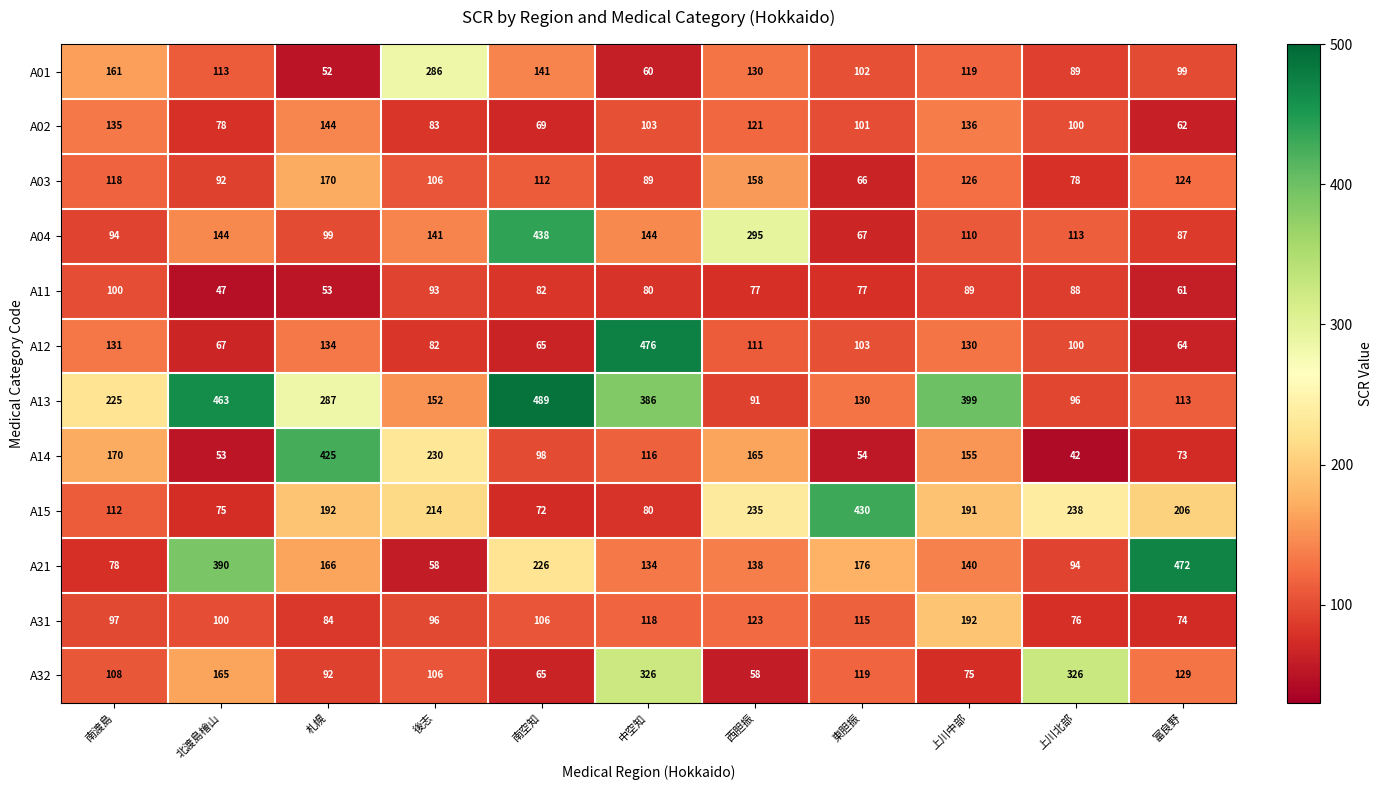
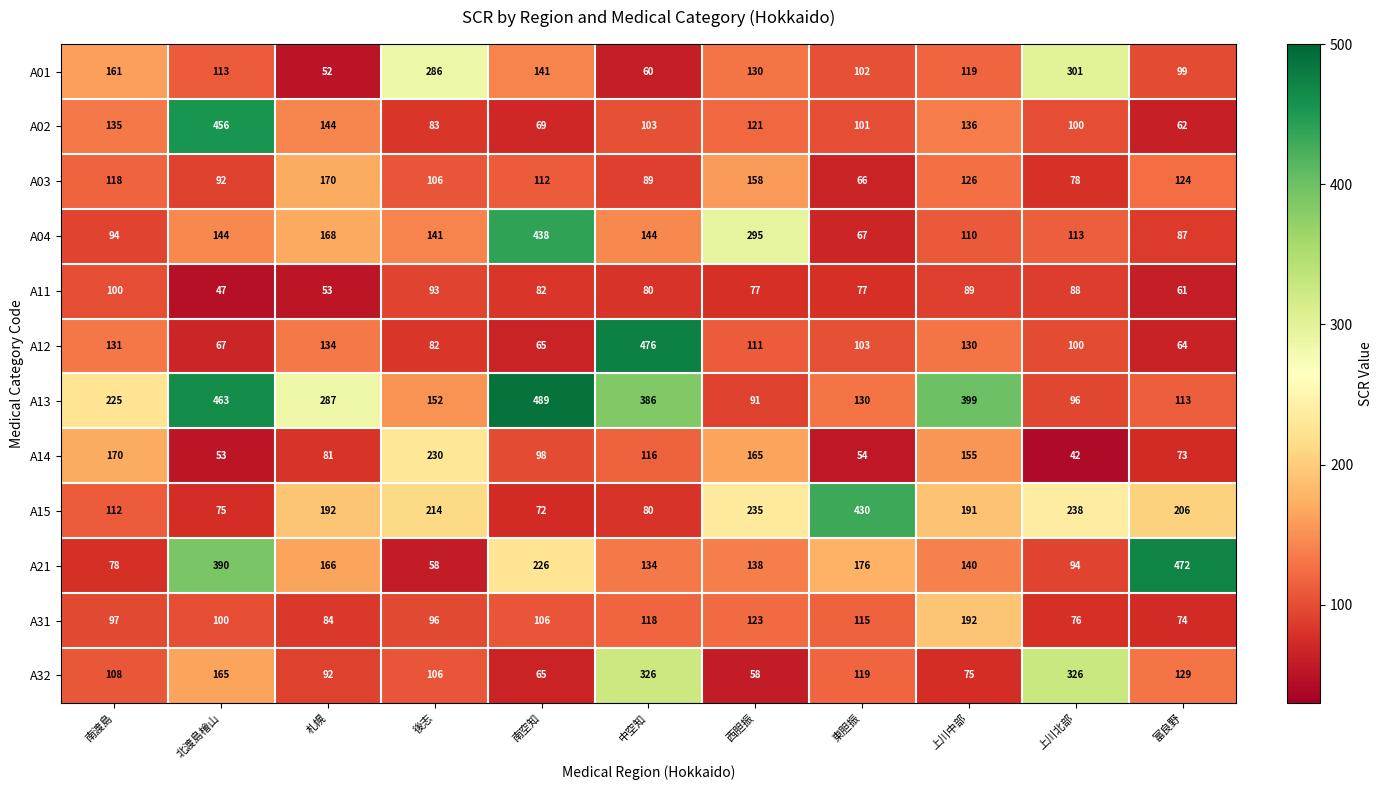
  {
    "A01": {
      "南渡島": 161,
      "北渡島檜山": 113,
      "札幌": 52,
      "後志": 286,
      "南空知": 141,
      "中空知": 60,
      "西胆振": 130,
      "東胆振": 102,
      "上川中部": 119,
-     "上川北部": 89,
+     "上川北部": 301,
      "富良野": 99
    },
    "A02": {
      "南渡島": 135,
-     "北渡島檜山": 78,
+     "北渡島檜山": 456,
      "札幌": 144,
      "後志": 83,
      "南空知": 69,
      "中空知": 103,
      "西胆振": 121,
      "東胆振": 101,
      "上川中部": 136,
      "上川北部": 100,
      "富良野": 62
    },
    "A03": {
      "南渡島": 118,
      "北渡島檜山": 92,
      "札幌": 170,
      "後志": 106,
      "南空知": 112,
      "中空知": 89,
      "西胆振": 158,
      "東胆振": 66,
      "上川中部": 126,
      "上川北部": 78,
      "富良野": 124
    },
    "A04": {
      "南渡島": 94,
      "北渡島檜山": 144,
-     "札幌": 99,
+     "札幌": 168,
      "後志": 141,
      "南空知": 438,
      "中空知": 144,
      "西胆振": 295,
      "東胆振": 67,
      "上川中部": 110,
      "上川北部": 113,
      "富良野": 87
    },
    "A11": {
      "南渡島": 100,
      "北渡島檜山": 47,
      "札幌": 53,
      "後志": 93,
      "南空知": 82,
      "中空知": 80,
      "西胆振": 77,
      "東胆振": 77,
      "上川中部": 89,
      "上川北部": 88,
      "富良野": 61
    },
    "A12": {
      "南渡島": 131,
      "北渡島檜山": 67,
      "札幌": 134,
      "後志": 82,
      "南空知": 65,
      "中空知": 476,
      "西胆振": 111,
      "東胆振": 103,
      "上川中部": 130,
      "上川北部": 100,
      "富良野": 64
    },
    "A13": {
      "南渡島": 225,
      "北渡島檜山": 463,
      "札幌": 287,
      "後志": 152,
      "南空知": 489,
      "中空知": 386,
      "西胆振": 91,
      "東胆振": 130,
      "上川中部": 399,
      "上川北部": 96,
      "富良野": 113
    },
    "A14": {
      "南渡島": 170,
      "北渡島檜山": 53,
-     "札幌": 425,
+     "札幌": 81,
      "後志": 230,
      "南空知": 98,
      "中空知": 116,
      "西胆振": 165,
      "東胆振": 54,
      "上川中部": 155,
      "上川北部": 42,
      "富良野": 73
    },
    "A15": {
      "南渡島": 112,
      "北渡島檜山": 75,
      "札幌": 192,
      "後志": 214,
      "南空知": 72,
      "中空知": 80,
      "西胆振": 235,
      "東胆振": 430,
      "上川中部": 191,
      "上川北部": 238,
      "富良野": 206
    },
    "A21": {
      "南渡島": 78,
      "北渡島檜山": 390,
      "札幌": 166,
      "後志": 58,
      "南空知": 226,
      "中空知": 134,
      "西胆振": 138,
      "東胆振": 176,
      "上川中部": 140,
      "上川北部": 94,
      "富良野": 472
    },
    "A31": {
      "南渡島": 97,
      "北渡島檜山": 100,
      "札幌": 84,
      "後志": 96,
      "南空知": 106,
      "中空知": 118,
      "西胆振": 123,
      "東胆振": 115,
      "上川中部": 192,
      "上川北部": 76,
      "富良野": 74
    },
    "A32": {
      "南渡島": 108,
      "北渡島檜山": 165,
      "札幌": 92,
      "後志": 106,
      "南空知": 65,
      "中空知": 326,
      "西胆振": 58,
      "東胆振": 119,
      "上川中部": 75,
      "上川北部": 326,
      "富良野": 129
    }
  }
